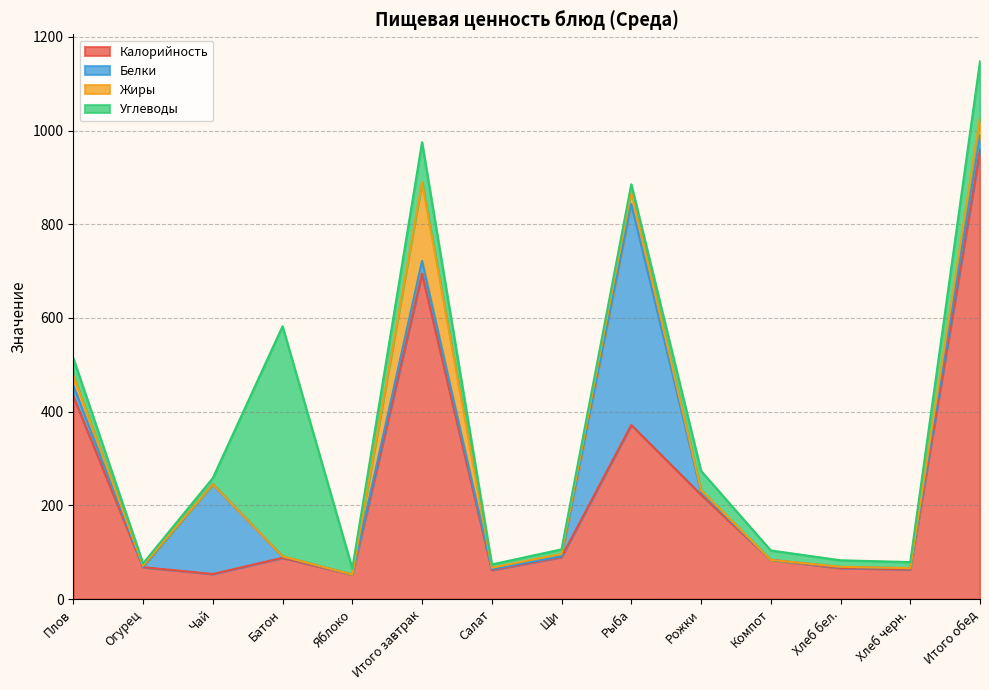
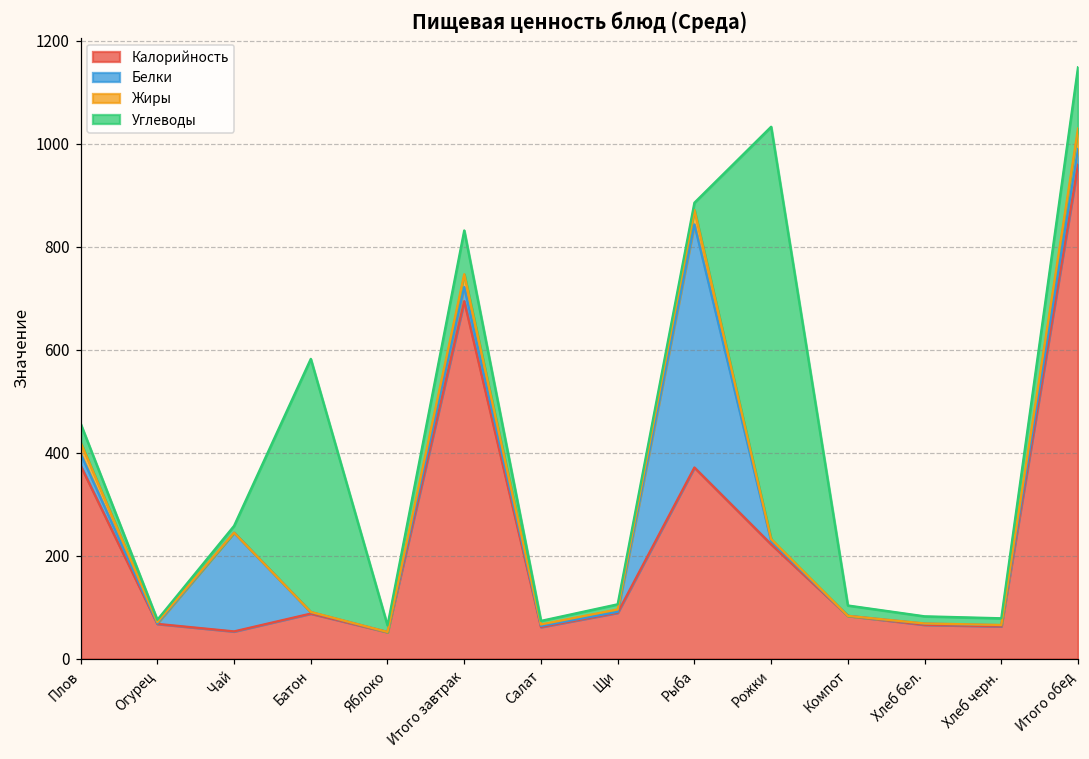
  {
    "Калорийность": {
-     "Плов": 430,
+     "Плов": 380,
      "Чай": 50,
      "Итого завтрак": 690,
      "Рыба": 370,
      "Рожки": 220,
      "Итого обед": 960
    },
    "Белки": {
      "Плов": 20,
      "Итого завтрак": 30,
      "Рыба": 470,
      "Итого обед": 30
    },
    "Жиры": {
      "Плов": 20,
-     "Итого завтрак": 170,
+     "Итого завтрак": 20,
      "Рыба": 30,
      "Итого обед": 40
    },
    "Углеводы": {
      "Плов": 40,
      "Чай": 10,
      "Батон": 490,
      "Яблоко": 10,
      "Итого завтрак": 80,
      "Салат": 10,
      "Щи": 10,
      "Рыба": 10,
-     "Рожки": 40,
+     "Рожки": 800,
      "Компот": 20,
      "Хлеб бел.": 10,
      "Хлеб черн.": 10,
      "Итого обед": 120
    }
  }
